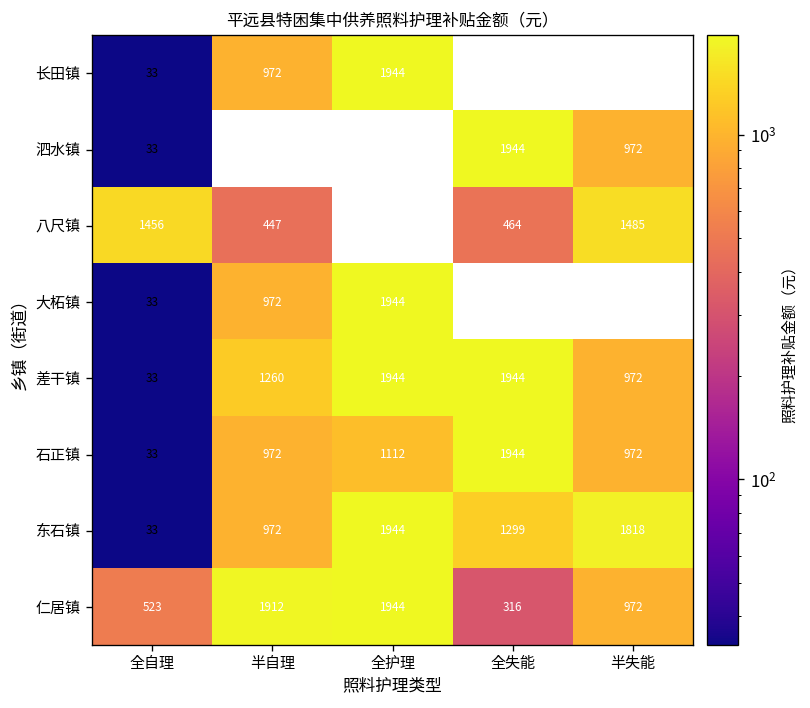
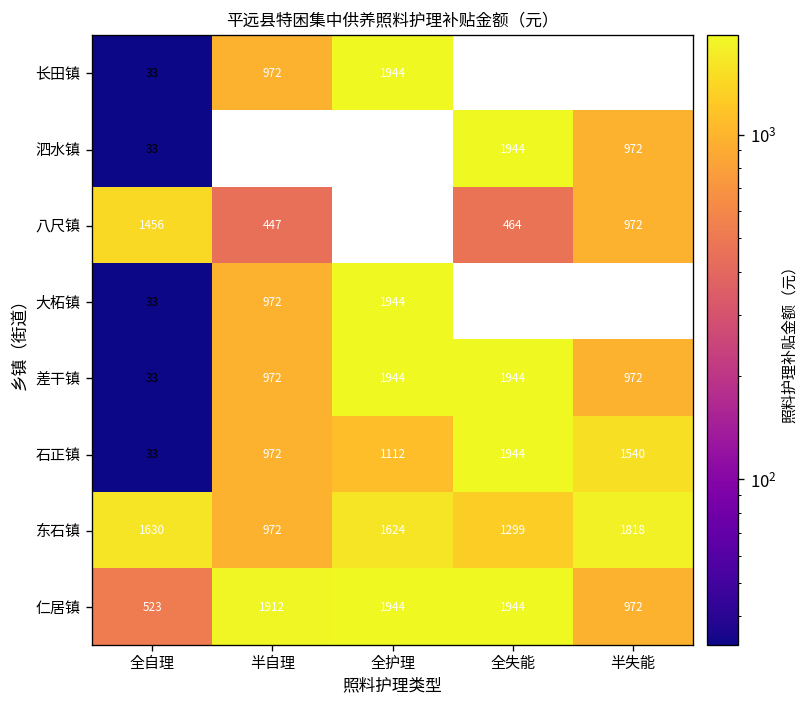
  {
    "长田镇": {
      "全自理": 33,
      "半自理": 972,
      "全护理": 1944
    },
    "泗水镇": {
      "全自理": 33,
      "全失能": 1944,
      "半失能": 972
    },
    "八尺镇": {
      "全自理": 1456,
      "半自理": 447,
      "全失能": 464,
-     "半失能": 1485
+     "半失能": 972
    },
    "大柘镇": {
      "全自理": 33,
      "半自理": 972,
      "全护理": 1944
    },
    "差干镇": {
      "全自理": 33,
-     "半自理": 1260,
+     "半自理": 972,
      "全护理": 1944,
      "全失能": 1944,
      "半失能": 972
    },
    "石正镇": {
      "全自理": 33,
      "半自理": 972,
      "全护理": 1112,
      "全失能": 1944,
-     "半失能": 972
+     "半失能": 1540
    },
    "东石镇": {
-     "全自理": 33,
+     "全自理": 1630,
      "半自理": 972,
-     "全护理": 1944,
+     "全护理": 1624,
      "全失能": 1299,
      "半失能": 1818
    },
    "仁居镇": {
      "全自理": 523,
      "半自理": 1912,
      "全护理": 1944,
-     "全失能": 316,
+     "全失能": 1944,
      "半失能": 972
    }
  }
